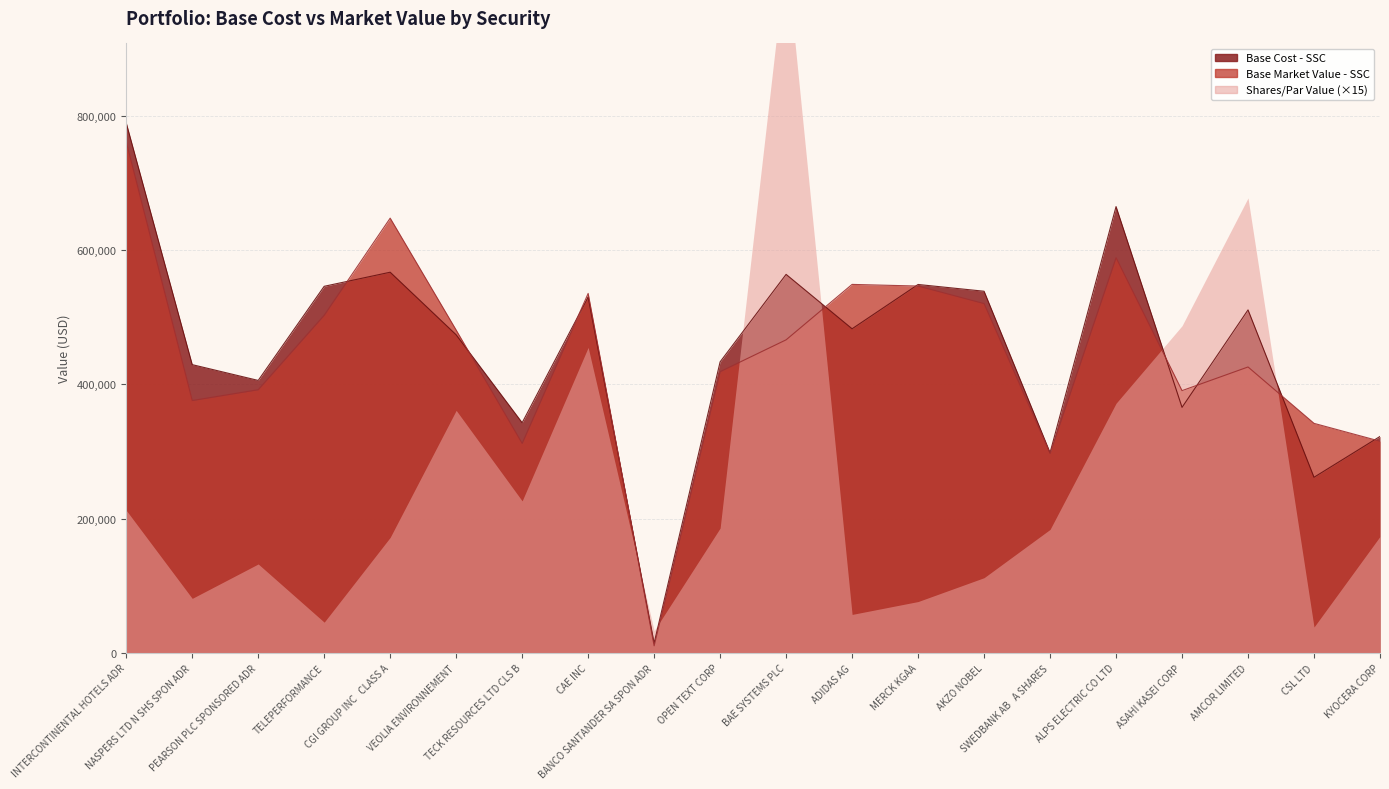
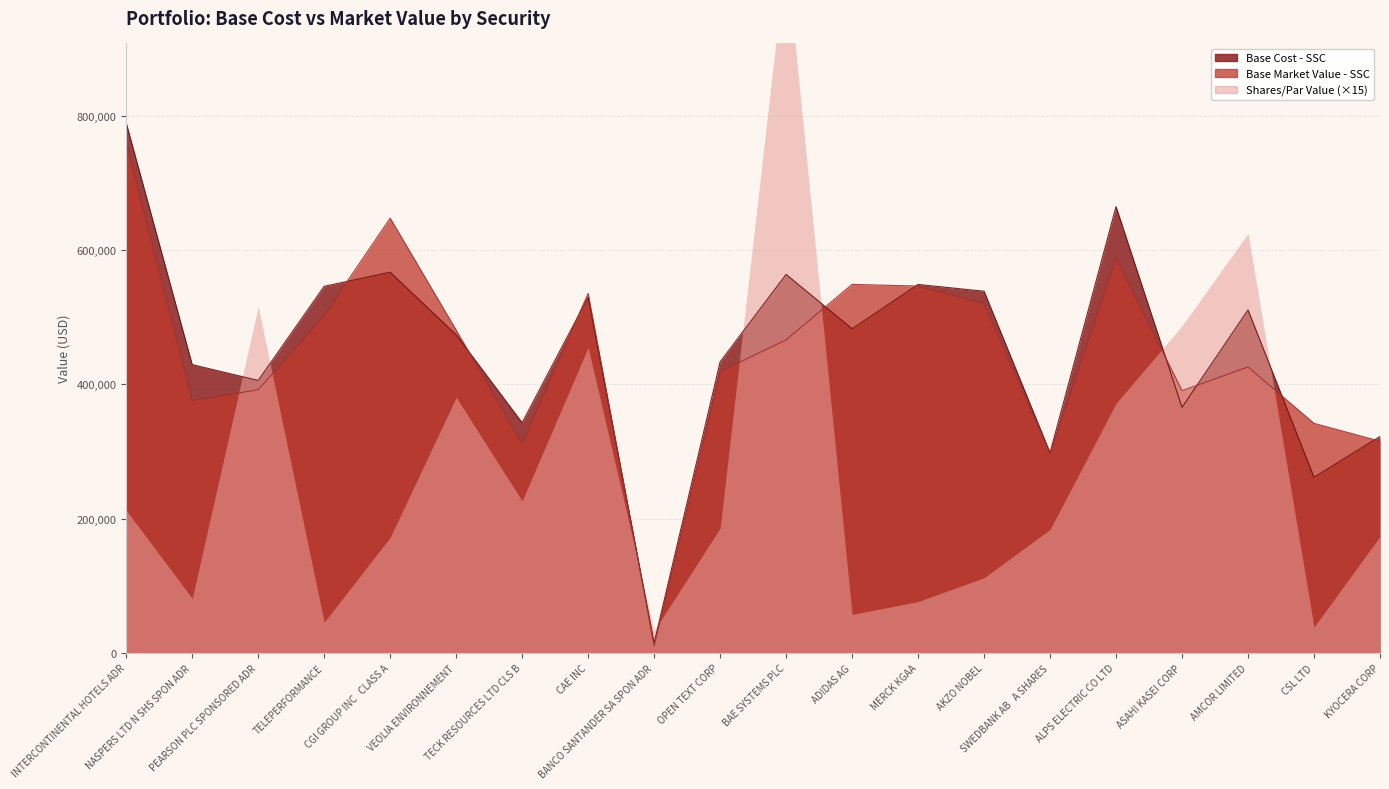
  {
    "Shares/Par Value (×15)": {
      "INTERCONTINENTAL HOTELS ADR": "210,000",
      "NASPERS LTD N SHS SPON ADR": "80,000",
-     "PEARSON PLC SPONSORED ADR": "130,000",
+     "PEARSON PLC SPONSORED ADR": "520,000",
      "TELEPERFORMANCE": "50,000",
      "CGI GROUP INC CLASS A": "170,000",
-     "VEOLIA ENVIRONNEMENT": "360,000",
+     "VEOLIA ENVIRONNEMENT": "380,000",
      "TECK RESOURCES LTD CLS B": "230,000",
      "CAE INC": "460,000",
      "BANCO SANTANDER SA SPON ADR": "30,000",
      "OPEN TEXT CORP": "190,000",
      "ADIDAS AG": "60,000",
      "MERCK KGAA": "80,000",
      "AKZO NOBEL": "110,000",
      "SWEDBANK AB A SHARES": "180,000",
      "ALPS ELECTRIC CO LTD": "370,000",
      "ASAHI KASEI CORP": "490,000",
-     "AMCOR LIMITED": "680,000",
+     "AMCOR LIMITED": "630,000",
      "CSL LTD": "40,000",
      "KYOCERA CORP": "170,000"
    }
  }
